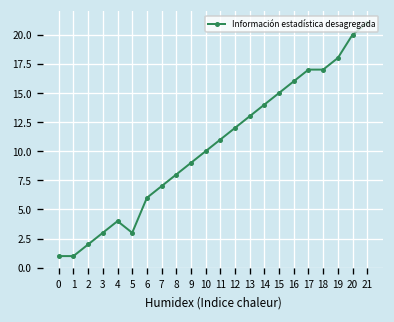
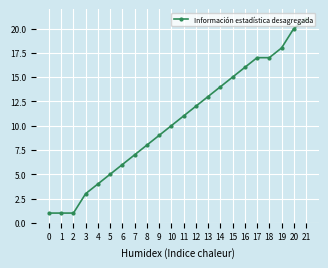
  {
    "0": 1,
    "1": 1,
-   "2": 2,
+   "2": 1,
    "3": 3,
    "4": 4,
-   "5": 3,
+   "5": 5,
    "6": 6,
    "7": 7,
    "8": 8,
    "9": 9,
    "10": 10,
    "11": 11,
    "12": 12,
    "13": 13,
    "14": 14,
    "15": 15,
    "16": 16,
    "17": 17,
    "18": 17,
    "19": 18,
    "20": 20
  }
